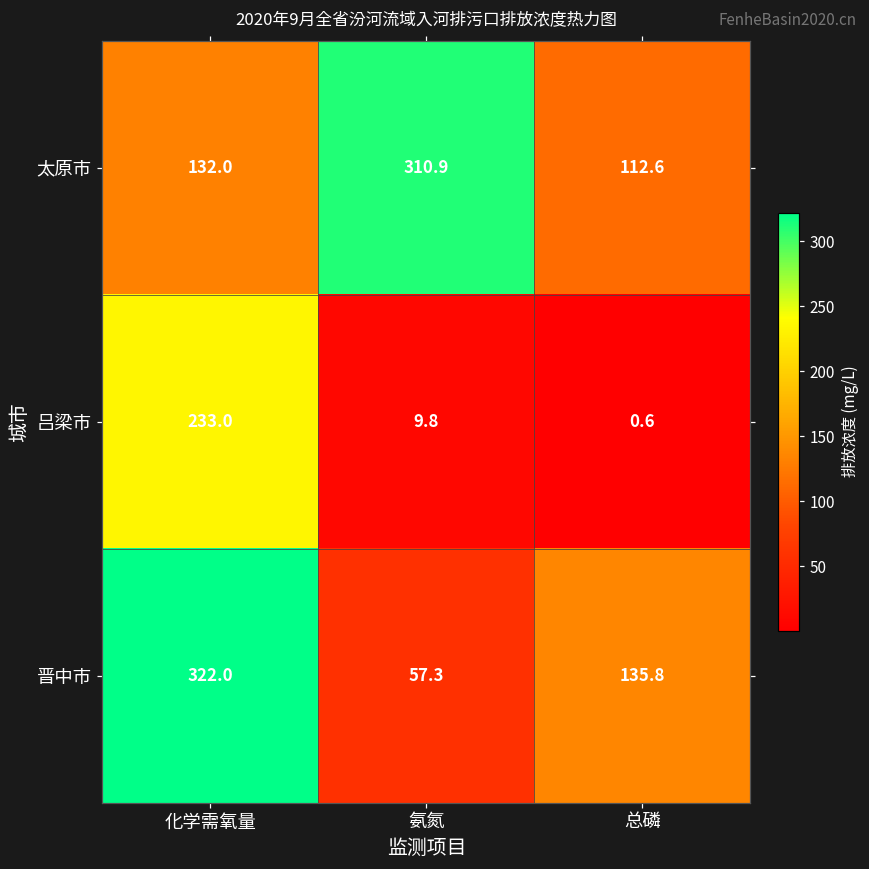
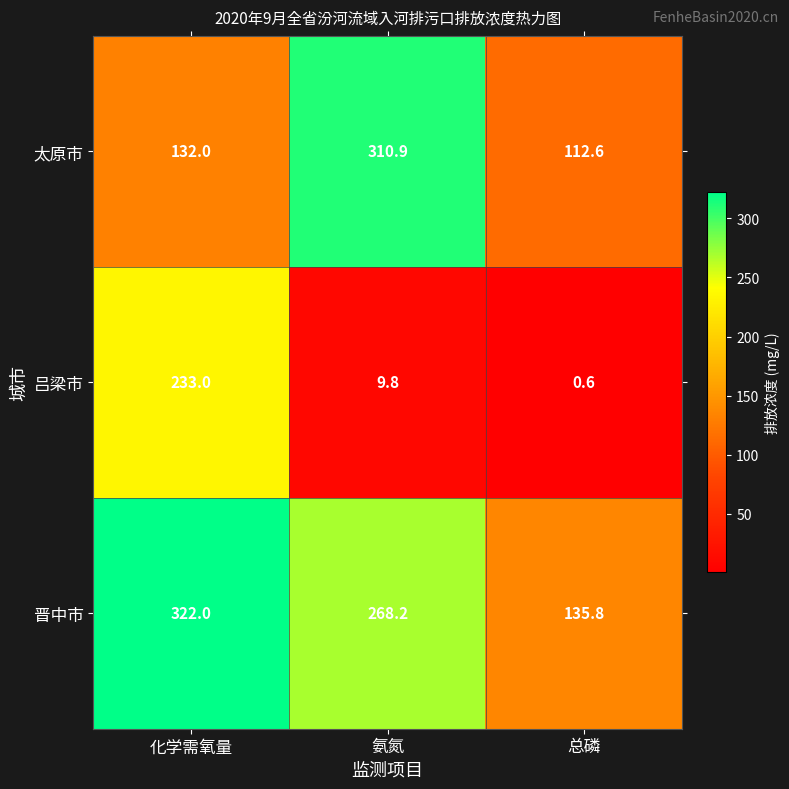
  {
    "太原市": {
      "化学需氧量": 132.0,
      "氨氮": 310.9,
      "总磷": 112.6
    },
    "吕梁市": {
      "化学需氧量": 233.0,
      "氨氮": 9.8,
      "总磷": 0.6
    },
    "晋中市": {
      "化学需氧量": 322.0,
-     "氨氮": 57.3,
+     "氨氮": 268.2,
      "总磷": 135.8
    }
  }
